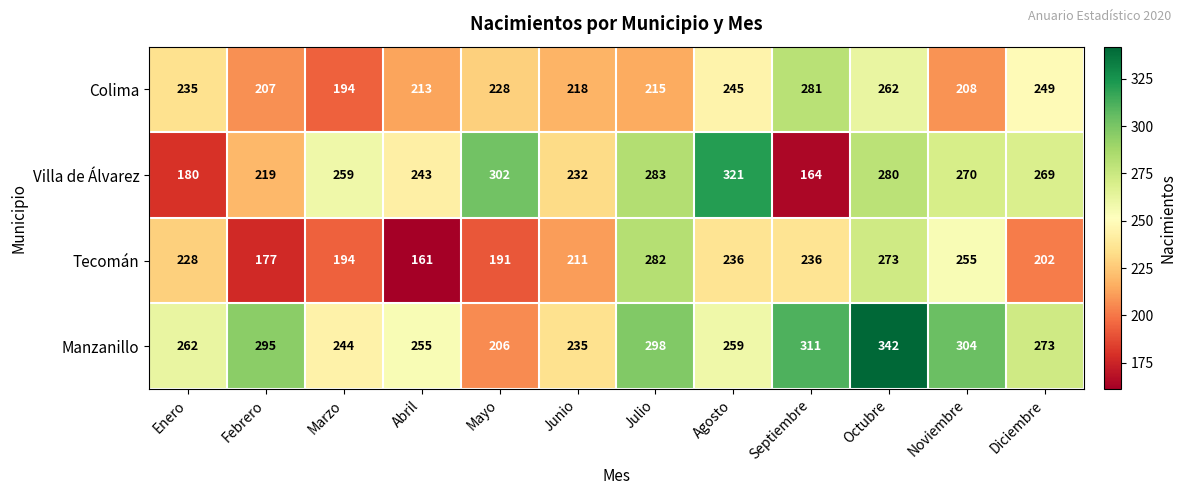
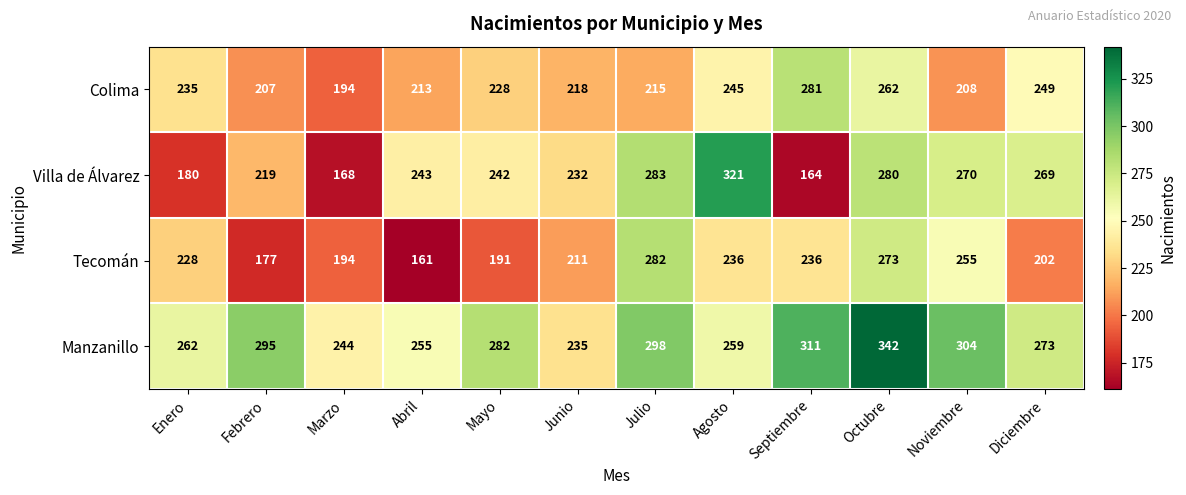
  {
    "Colima": {
      "Enero": 235,
      "Febrero": 207,
      "Marzo": 194,
      "Abril": 213,
      "Mayo": 228,
      "Junio": 218,
      "Julio": 215,
      "Agosto": 245,
      "Septiembre": 281,
      "Octubre": 262,
      "Noviembre": 208,
      "Diciembre": 249
    },
    "Villa de Álvarez": {
      "Enero": 180,
      "Febrero": 219,
-     "Marzo": 259,
+     "Marzo": 168,
      "Abril": 243,
-     "Mayo": 302,
+     "Mayo": 242,
      "Junio": 232,
      "Julio": 283,
      "Agosto": 321,
      "Septiembre": 164,
      "Octubre": 280,
      "Noviembre": 270,
      "Diciembre": 269
    },
    "Tecomán": {
      "Enero": 228,
      "Febrero": 177,
      "Marzo": 194,
      "Abril": 161,
      "Mayo": 191,
      "Junio": 211,
      "Julio": 282,
      "Agosto": 236,
      "Septiembre": 236,
      "Octubre": 273,
      "Noviembre": 255,
      "Diciembre": 202
    },
    "Manzanillo": {
      "Enero": 262,
      "Febrero": 295,
      "Marzo": 244,
      "Abril": 255,
-     "Mayo": 206,
+     "Mayo": 282,
      "Junio": 235,
      "Julio": 298,
      "Agosto": 259,
      "Septiembre": 311,
      "Octubre": 342,
      "Noviembre": 304,
      "Diciembre": 273
    }
  }
